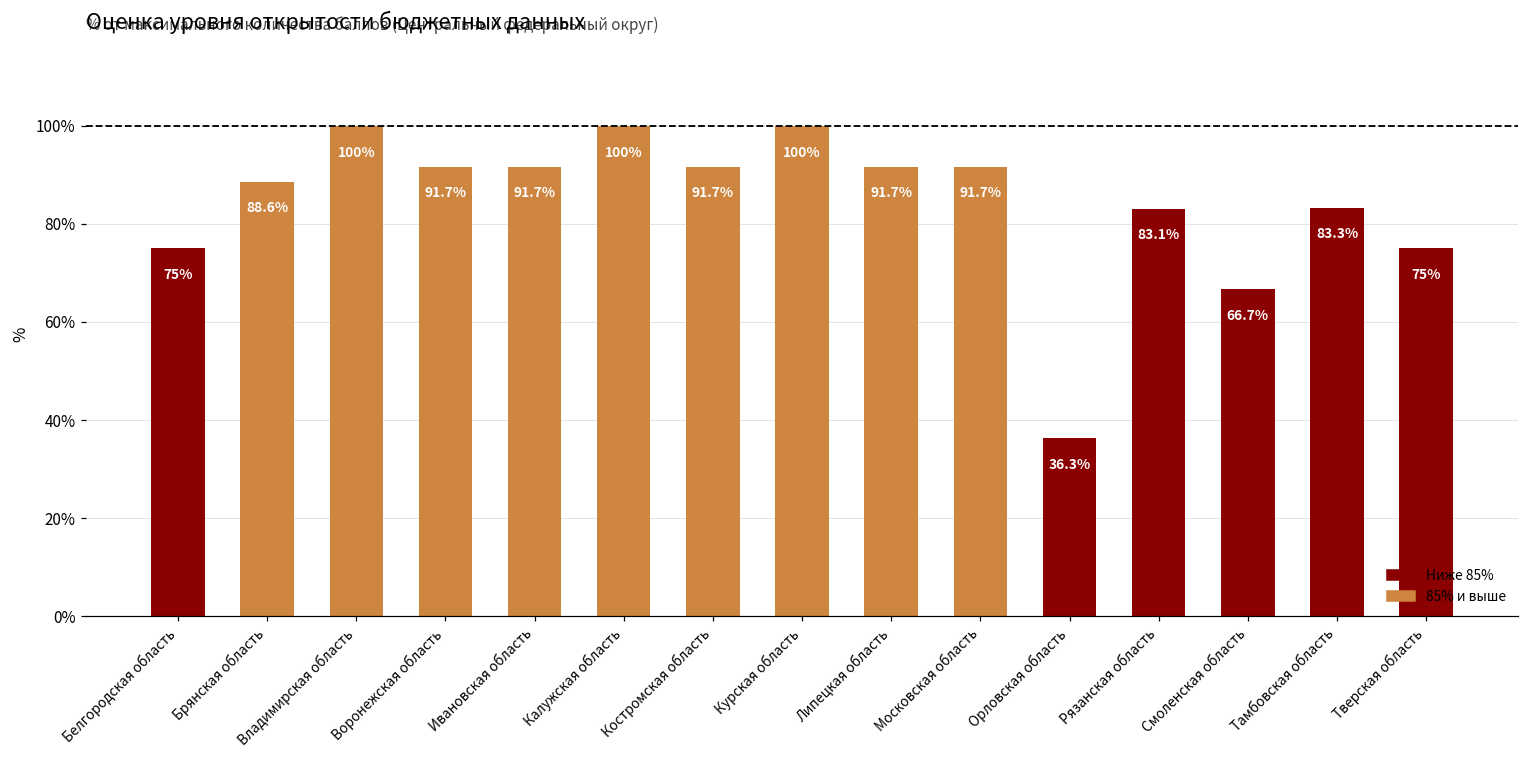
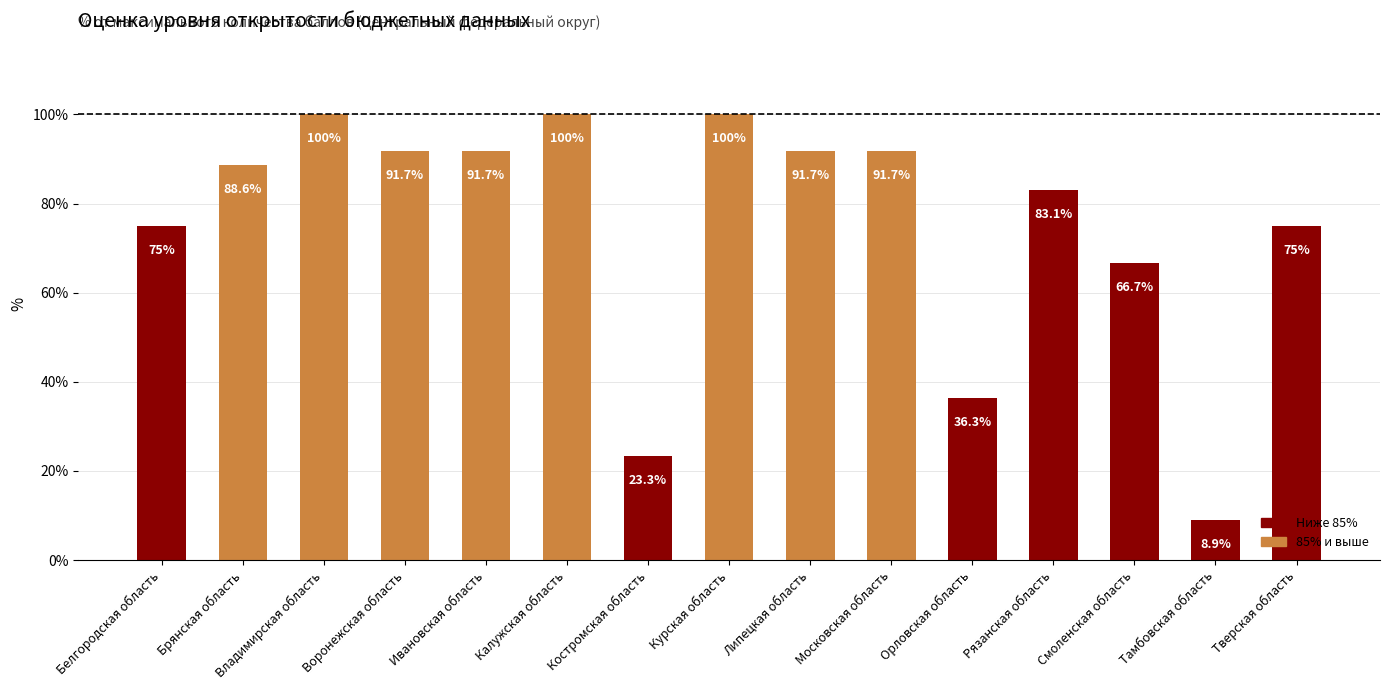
  {
    "Белгородская область": "75%",
    "Брянская область": "88.6%",
    "Владимирская область": "100%",
    "Воронежская область": "91.7%",
    "Ивановская область": "91.7%",
    "Калужская область": "100%",
-   "Костромская область": "91.7%",
+   "Костромская область": "23.3%",
    "Курская область": "100%",
    "Липецкая область": "91.7%",
    "Московская область": "91.7%",
    "Орловская область": "36.3%",
    "Рязанская область": "83.1%",
    "Смоленская область": "66.7%",
-   "Тамбовская область": "83.3%",
+   "Тамбовская область": "8.9%",
    "Тверская область": "75%"
  }
